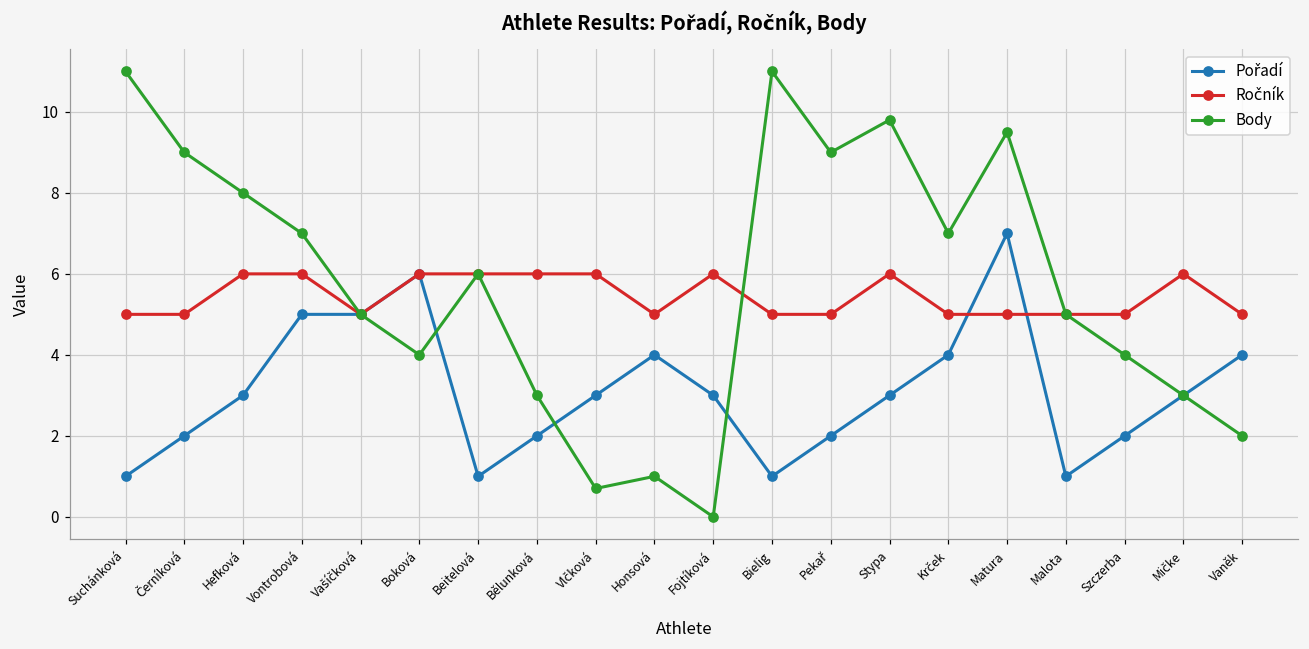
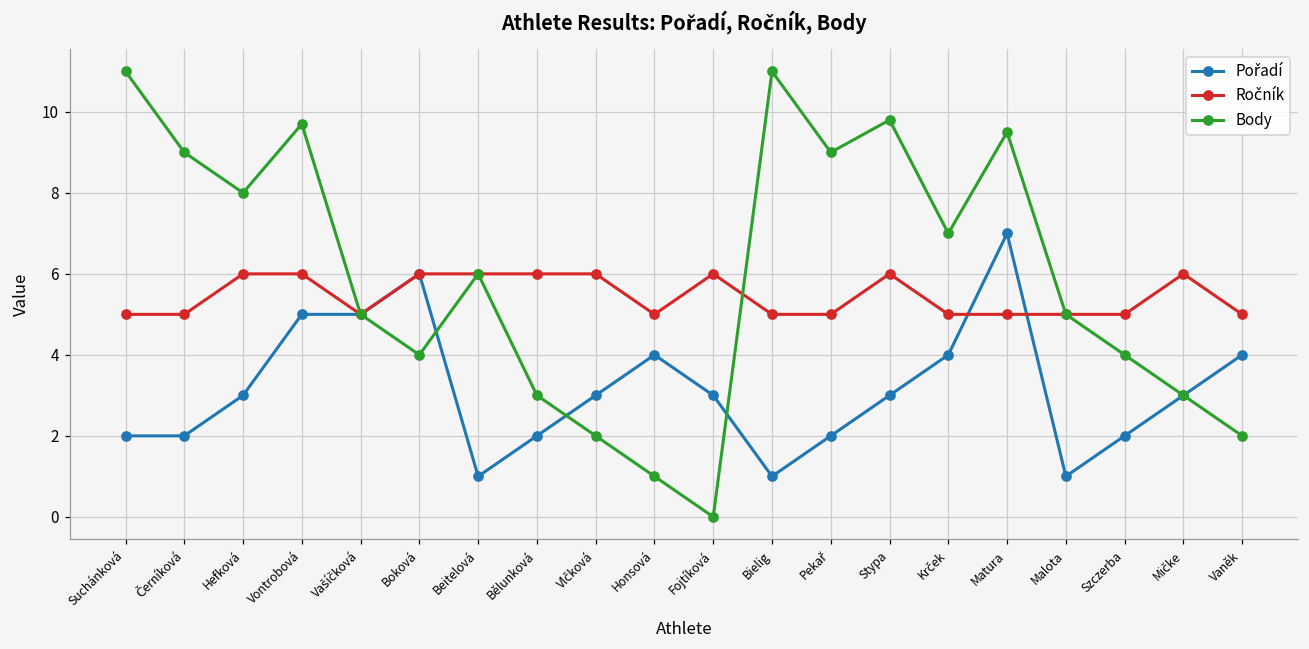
  {
    "Pořadí": {
-     "Suchánková": 1,
+     "Suchánková": 2,
      "Černíková": 2,
      "Hefková": 3,
      "Vontrobová": 5,
      "Beitelová": 1,
      "Bělunková": 2,
      "Vlčková": 3,
      "Honsová": 4,
      "Fojtíková": 3,
      "Bielig": 1,
      "Pekař": 2,
      "Stypa": 3,
      "Krček": 4,
      "Matura": 7,
      "Malota": 1,
      "Szczerba": 2,
      "Vaněk": 4
    },
    "Ročník": {
      "Suchánková": 5.0,
      "Černíková": 5.0,
      "Hefková": 6.0,
      "Vontrobová": 6.0,
      "Bělunková": 6.0,
      "Vlčková": 6.0,
      "Honsová": 5.0,
      "Fojtíková": 6.0,
      "Bielig": 5.0,
      "Pekař": 5.0,
      "Stypa": 6.0,
      "Krček": 5.0,
      "Matura": 5.0,
      "Szczerba": 5.0,
      "Mičke": 6.0,
      "Vaněk": 5.0
    },
    "Body": {
      "Suchánková": 11.0,
      "Černíková": 9.0,
      "Hefková": 8.0,
-     "Vontrobová": 7.0,
+     "Vontrobová": 9.7,
      "Boková": 4.0,
      "Bělunková": 3.0,
-     "Vlčková": 0.7,
+     "Vlčková": 2.0,
      "Honsová": 1.0,
      "Fojtíková": 0.0,
      "Bielig": 11.0,
      "Pekař": 9.0,
      "Stypa": 9.8,
      "Krček": 7.0,
      "Matura": 9.5,
      "Szczerba": 4.0,
      "Vaněk": 2.0
    }
  }
